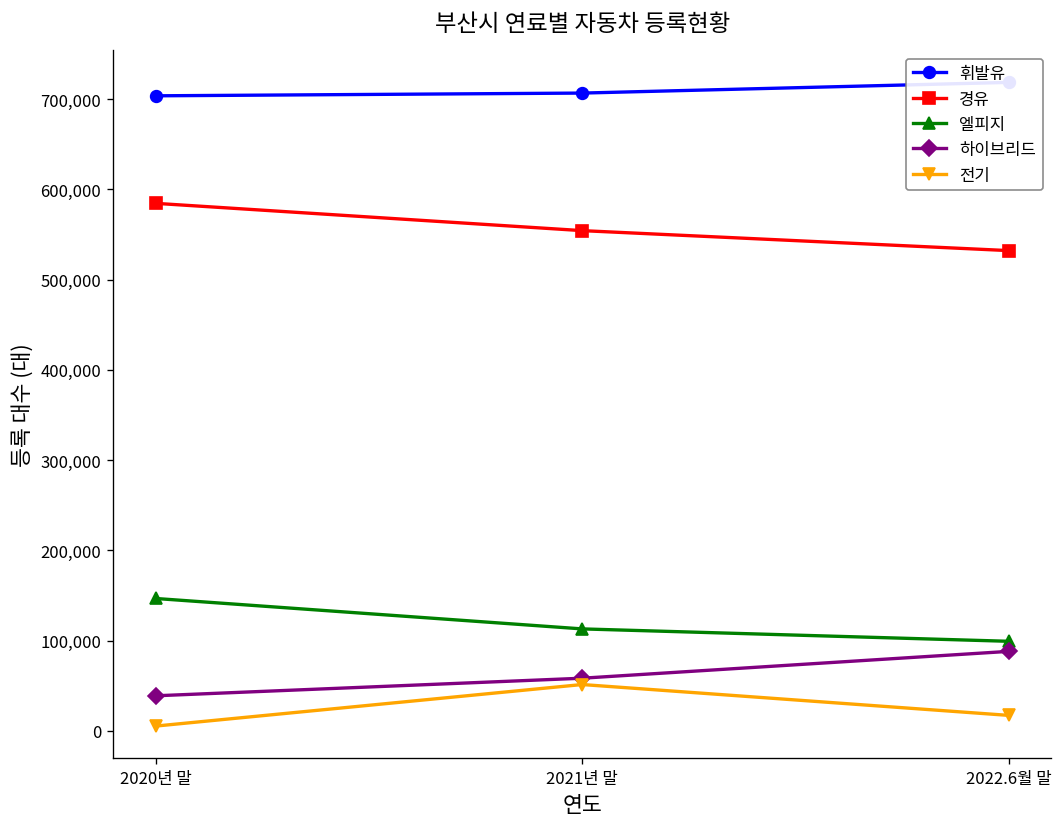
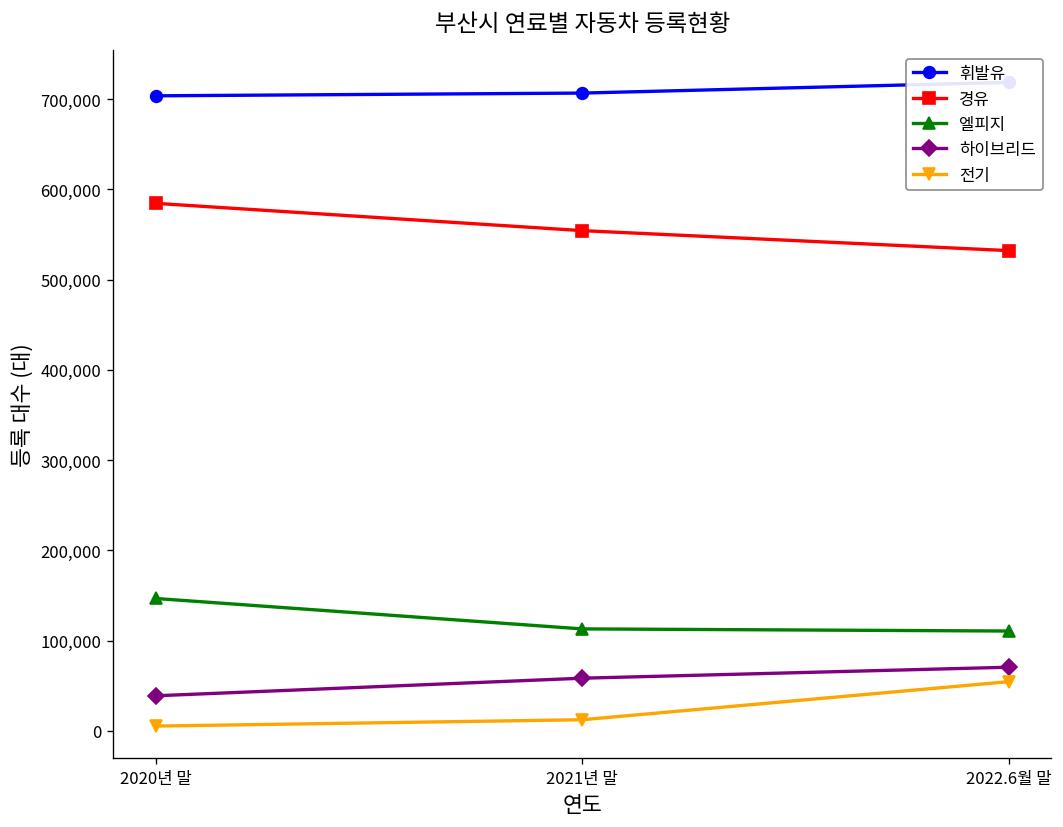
  {
    "휘발유": {
      "2020년 말": "700,000",
      "2021년 말": "710,000"
    },
    "경유": {
      "2020년 말": "580,000",
      "2021년 말": "550,000",
      "2022.6월 말": "530,000"
    },
    "엘피지": {
      "2020년 말": "150,000",
      "2021년 말": "110,000",
-     "2022.6월 말": "100,000"
+     "2022.6월 말": "110,000"
    },
    "하이브리드": {
      "2020년 말": "40,000",
      "2021년 말": "60,000",
-     "2022.6월 말": "90,000"
+     "2022.6월 말": "70,000"
    },
    "전기": {
      "2020년 말": "10,000",
-     "2021년 말": "50,000",
-     "2022.6월 말": "20,000"
+     "2021년 말": "10,000",
+     "2022.6월 말": "50,000"
    }
  }
